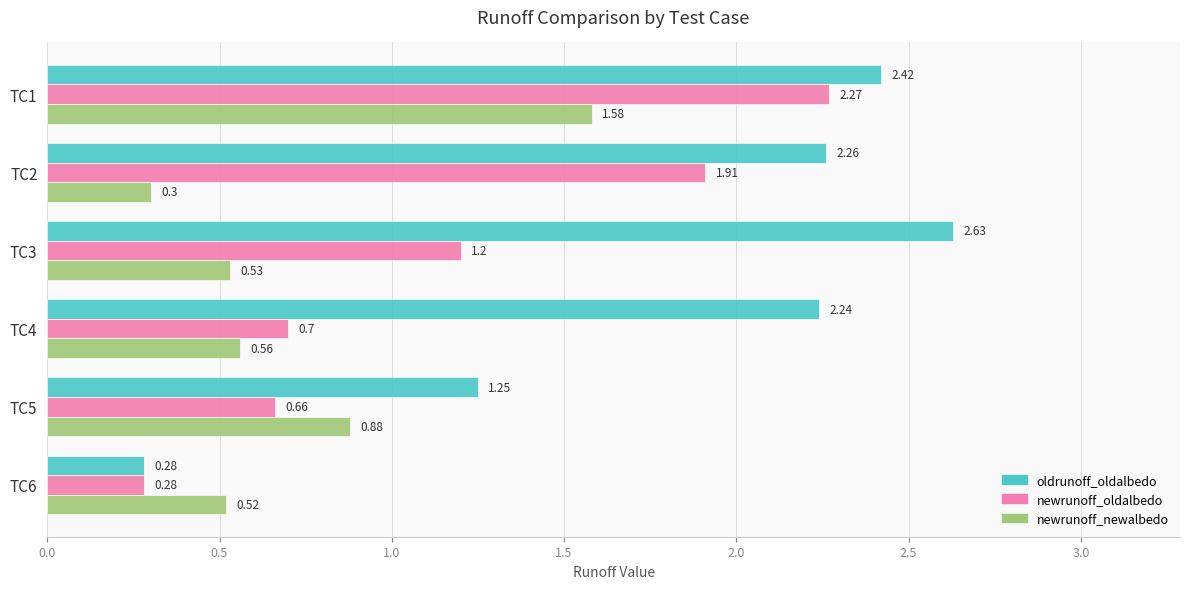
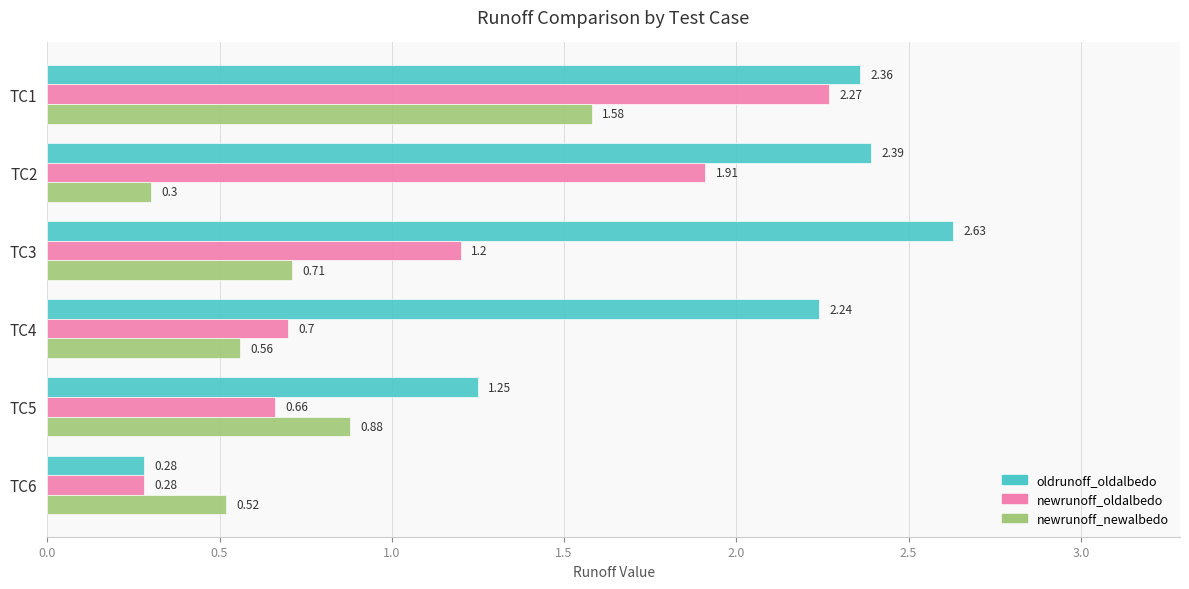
  {
    "oldrunoff_oldalbedo": {
-     "TC1": 2.42,
-     "TC2": 2.26,
+     "TC1": 2.36,
+     "TC2": 2.39,
      "TC3": 2.63,
      "TC4": 2.24,
      "TC5": 1.25,
      "TC6": 0.28
    },
    "newrunoff_oldalbedo": {
      "TC1": 2.27,
      "TC2": 1.91,
      "TC3": 1.2,
      "TC4": 0.7,
      "TC5": 0.66,
      "TC6": 0.28
    },
    "newrunoff_newalbedo": {
      "TC1": 1.58,
      "TC2": 0.3,
-     "TC3": 0.53,
+     "TC3": 0.71,
      "TC4": 0.56,
      "TC5": 0.88,
      "TC6": 0.52
    }
  }
